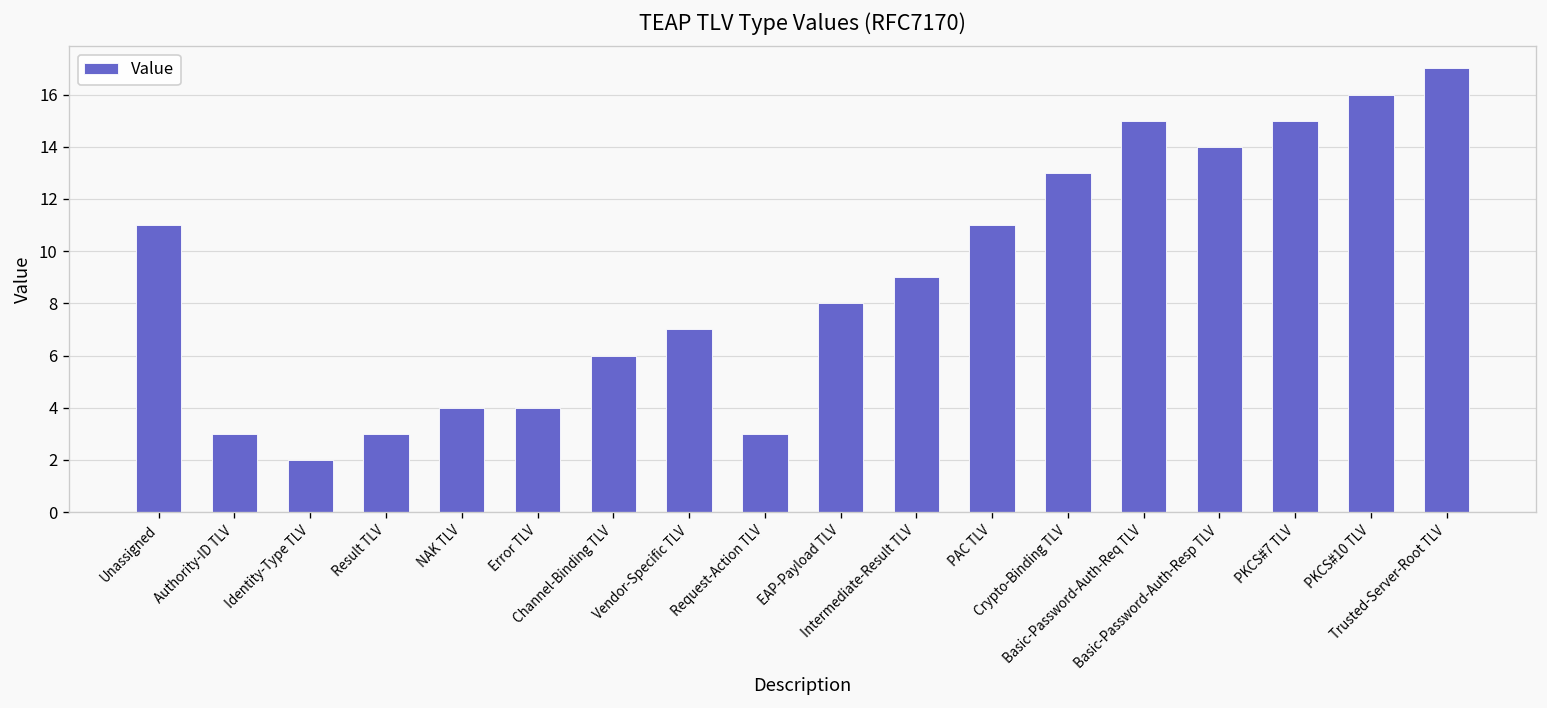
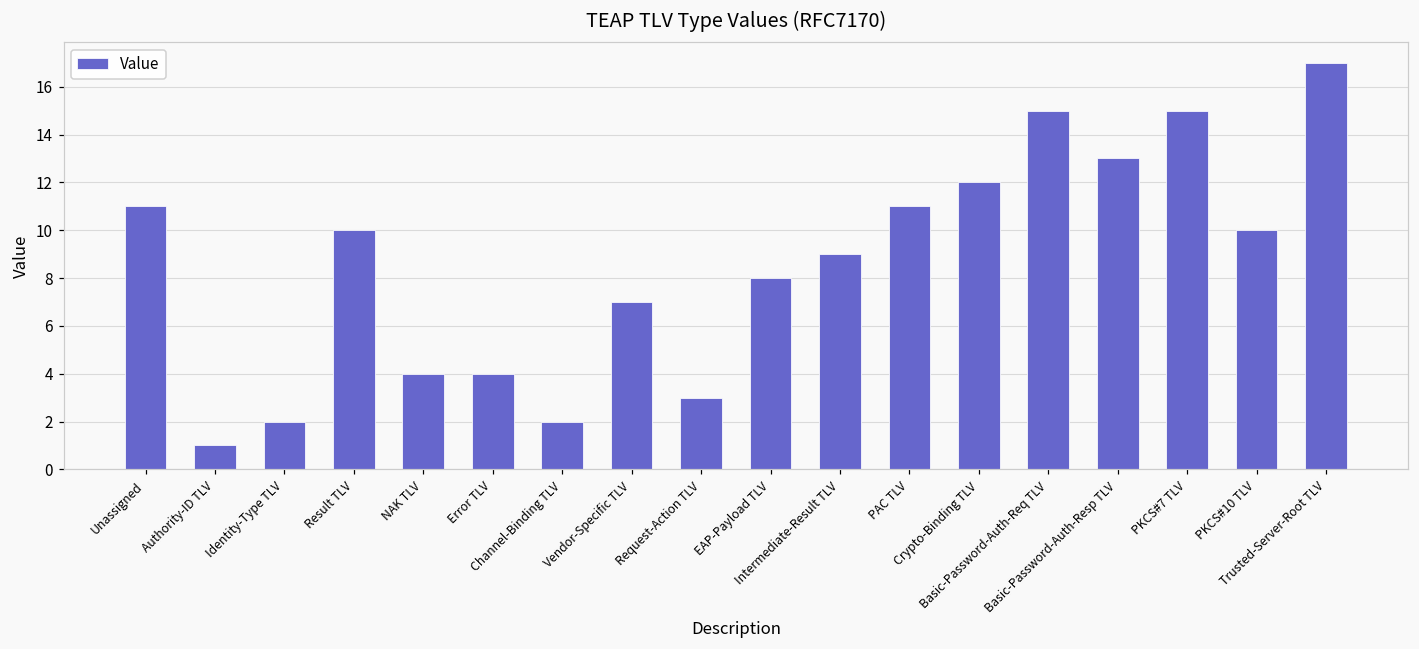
  {
    "Unassigned": 11,
-   "Authority-ID TLV": 3,
+   "Authority-ID TLV": 1,
    "Identity-Type TLV": 2,
-   "Result TLV": 3,
+   "Result TLV": 10,
    "NAK TLV": 4,
    "Error TLV": 4,
-   "Channel-Binding TLV": 6,
+   "Channel-Binding TLV": 2,
    "Vendor-Specific TLV": 7,
    "Request-Action TLV": 3,
    "EAP-Payload TLV": 8,
    "Intermediate-Result TLV": 9,
    "PAC TLV": 11,
-   "Crypto-Binding TLV": 13,
+   "Crypto-Binding TLV": 12,
    "Basic-Password-Auth-Req TLV": 15,
-   "Basic-Password-Auth-Resp TLV": 14,
+   "Basic-Password-Auth-Resp TLV": 13,
    "PKCS#7 TLV": 15,
-   "PKCS#10 TLV": 16,
+   "PKCS#10 TLV": 10,
    "Trusted-Server-Root TLV": 17
  }
